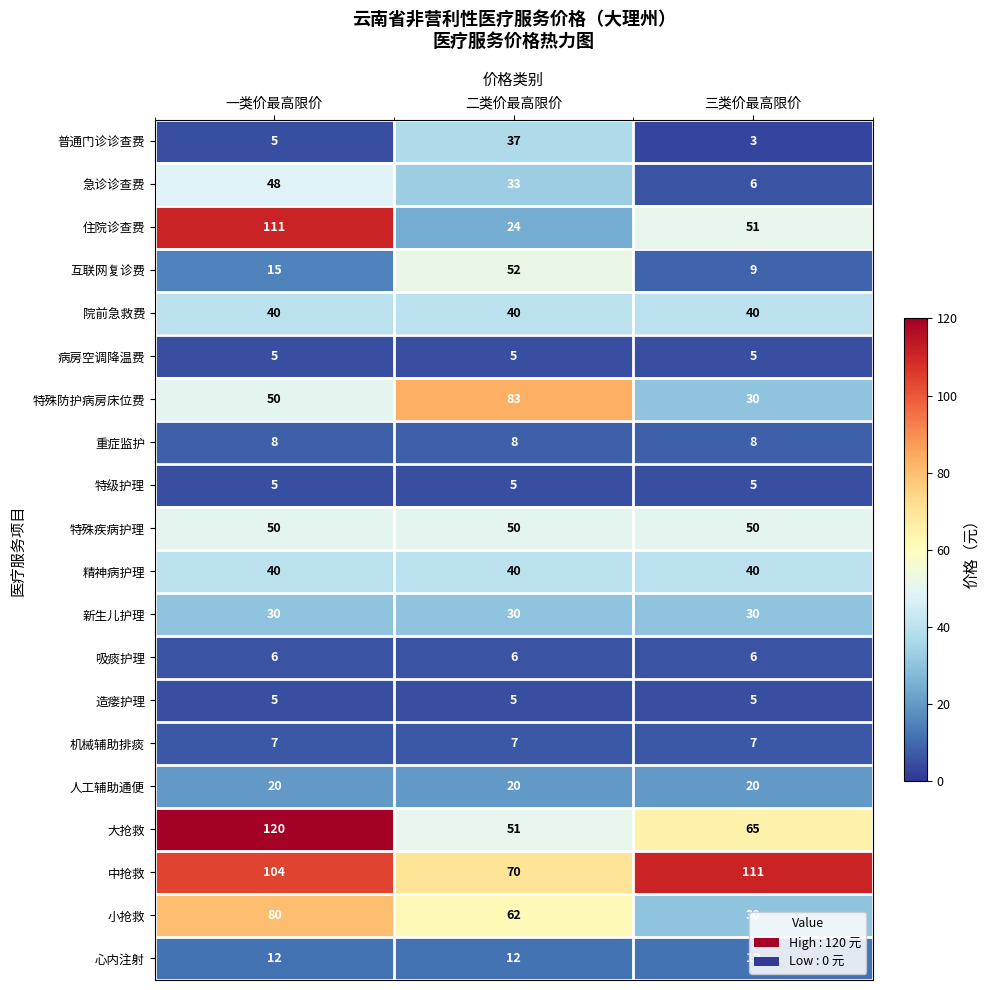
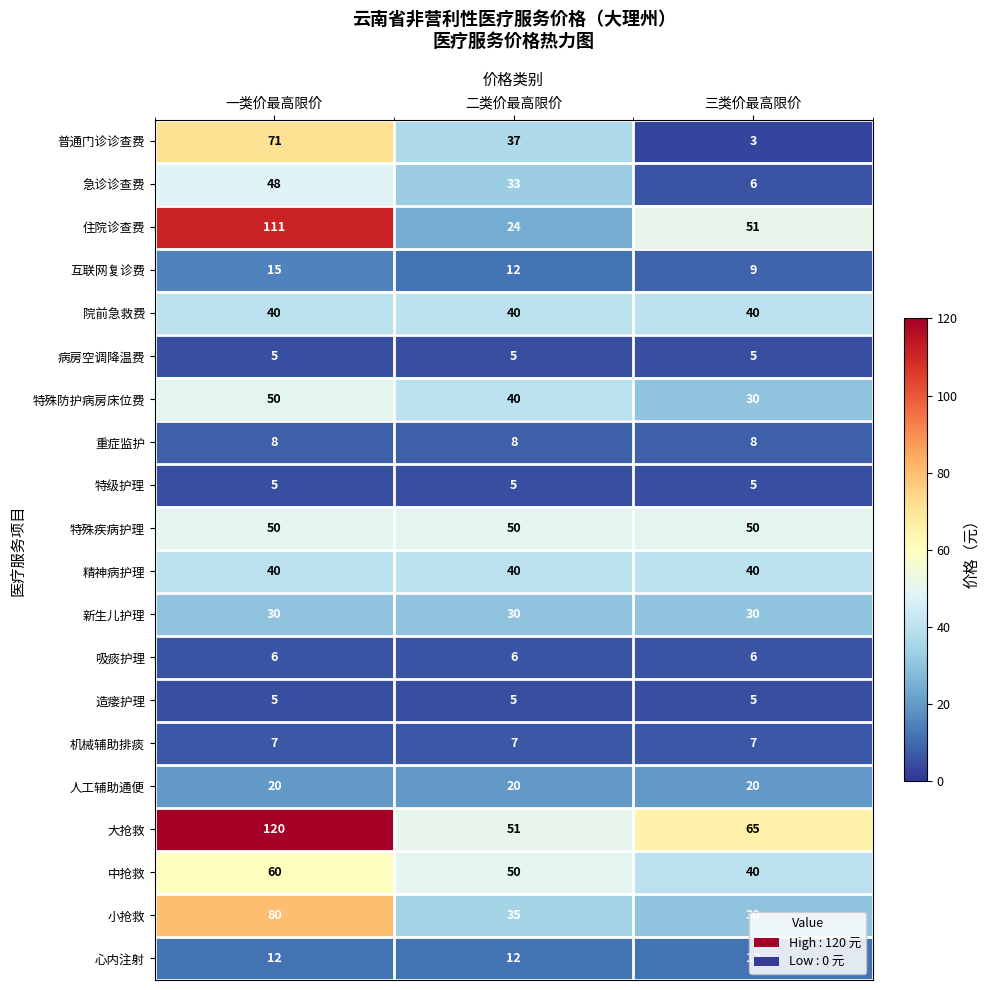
  {
    "普通门诊诊查费": {
-     "一类价最高限价": 5,
+     "一类价最高限价": 71,
      "二类价最高限价": 37,
      "三类价最高限价": 3
    },
    "急诊诊查费": {
      "一类价最高限价": 48,
      "二类价最高限价": 33,
      "三类价最高限价": 6
    },
    "住院诊查费": {
      "一类价最高限价": 111,
      "二类价最高限价": 24,
      "三类价最高限价": 51
    },
    "互联网复诊费": {
      "一类价最高限价": 15,
-     "二类价最高限价": 52,
+     "二类价最高限价": 12,
      "三类价最高限价": 9
    },
    "院前急救费": {
      "一类价最高限价": 40,
      "二类价最高限价": 40,
      "三类价最高限价": 40
    },
    "病房空调降温费": {
      "一类价最高限价": 5,
      "二类价最高限价": 5,
      "三类价最高限价": 5
    },
    "特殊防护病房床位费": {
      "一类价最高限价": 50,
-     "二类价最高限价": 83,
+     "二类价最高限价": 40,
      "三类价最高限价": 30
    },
    "重症监护": {
      "一类价最高限价": 8,
      "二类价最高限价": 8,
      "三类价最高限价": 8
    },
    "特级护理": {
      "一类价最高限价": 5,
      "二类价最高限价": 5,
      "三类价最高限价": 5
    },
    "特殊疾病护理": {
      "一类价最高限价": 50,
      "二类价最高限价": 50,
      "三类价最高限价": 50
    },
    "精神病护理": {
      "一类价最高限价": 40,
      "二类价最高限价": 40,
      "三类价最高限价": 40
    },
    "新生儿护理": {
      "一类价最高限价": 30,
      "二类价最高限价": 30,
      "三类价最高限价": 30
    },
    "吸痰护理": {
      "一类价最高限价": 6,
      "二类价最高限价": 6,
      "三类价最高限价": 6
    },
    "造瘘护理": {
      "一类价最高限价": 5,
      "二类价最高限价": 5,
      "三类价最高限价": 5
    },
    "机械辅助排痰": {
      "一类价最高限价": 7,
      "二类价最高限价": 7,
      "三类价最高限价": 7
    },
    "人工辅助通便": {
      "一类价最高限价": 20,
      "二类价最高限价": 20,
      "三类价最高限价": 20
    },
    "大抢救": {
      "一类价最高限价": 120,
      "二类价最高限价": 51,
      "三类价最高限价": 65
    },
    "中抢救": {
-     "一类价最高限价": 104,
-     "二类价最高限价": 70,
-     "三类价最高限价": 111
+     "一类价最高限价": 60,
+     "二类价最高限价": 50,
+     "三类价最高限价": 40
    },
    "小抢救": {
      "一类价最高限价": 80,
-     "二类价最高限价": 62
+     "二类价最高限价": 35
    },
    "心内注射": {
      "一类价最高限价": 12,
      "二类价最高限价": 12
    }
  }
